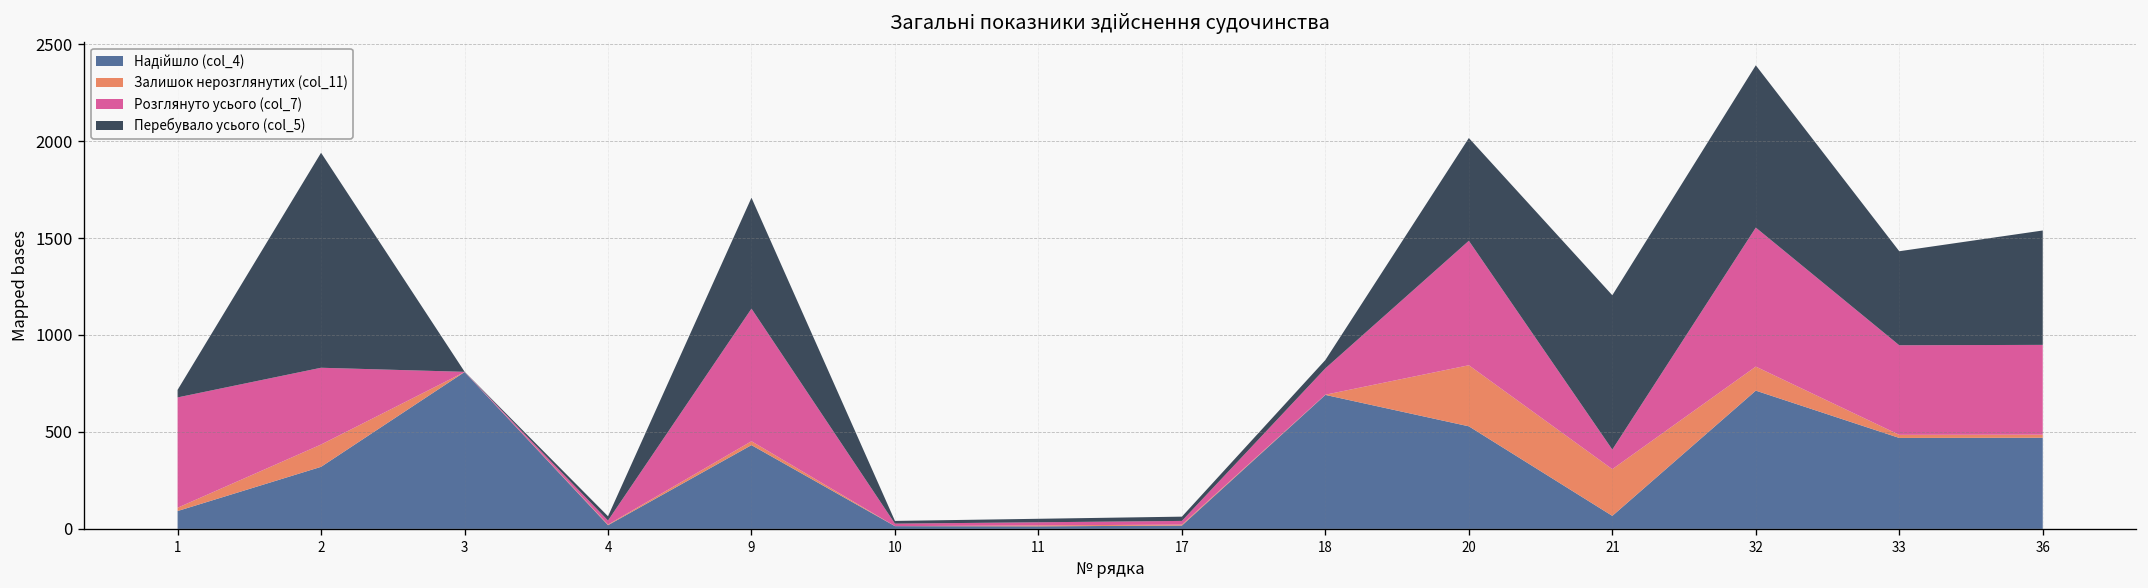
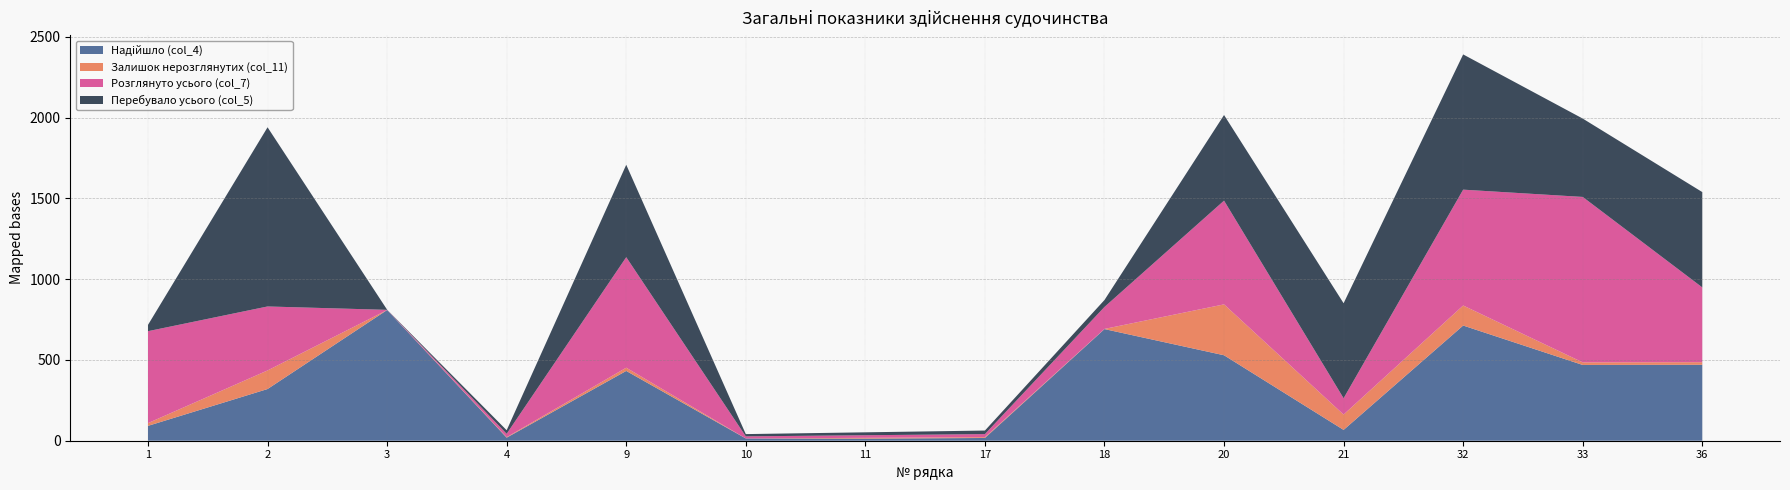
  {
    "Надійшло (col_4)": {
      "1": 90,
      "2": 320,
      "9": 430,
      "20": 530,
      "21": 70,
      "32": 710,
      "36": 470
    },
    "Залишок нерозглянутих (col_11)": {
      "1": 20,
      "2": 120,
      "9": 20,
      "20": 320,
-     "21": 240,
+     "21": 100,
      "32": 120,
      "36": 20
    },
    "Розглянуто усього (col_7)": {
      "1": 570,
      "2": 400,
      "4": 20,
      "9": 680,
      "11": 20,
      "17": 20,
      "18": 140,
      "20": 640,
      "21": 100,
      "32": 720,
-     "33": 460,
+     "33": 1020,
      "36": 460
    },
    "Перебувало усього (col_5)": {
      "1": 40,
      "2": 1110,
      "4": 20,
      "9": 570,
      "11": 20,
      "17": 20,
      "18": 40,
      "20": 530,
-     "21": 800,
+     "21": 590,
      "32": 840,
      "33": 490,
      "36": 590
    }
  }
